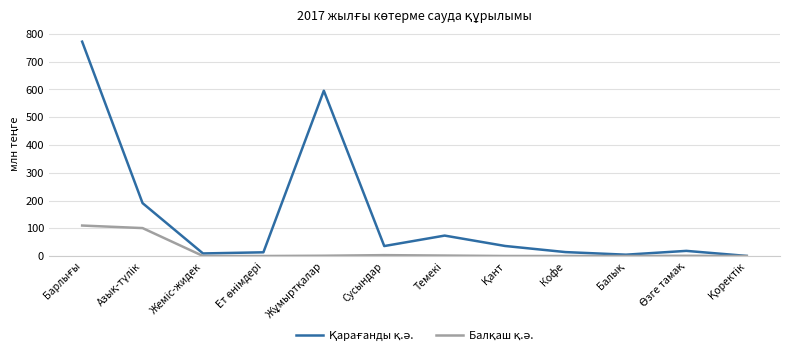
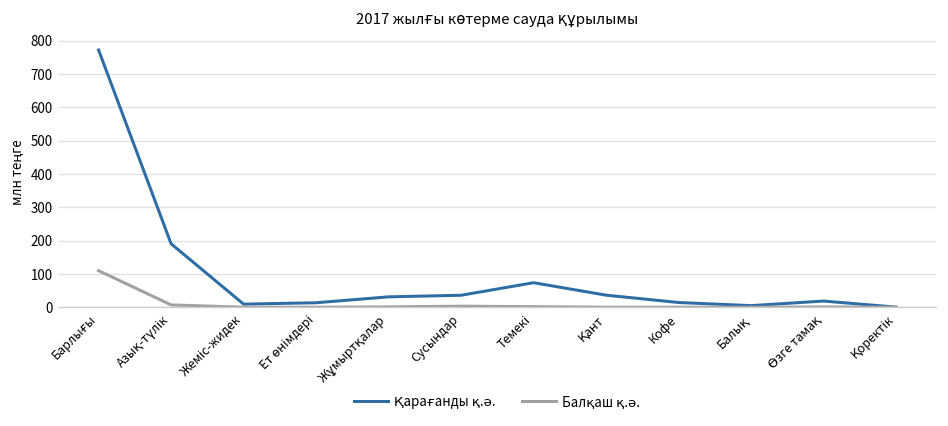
  {
    "Қарағанды қ.ә.": {
      "Барлығы": 770,
      "Азық-түлік": 190,
      "Жеміс-жидек": 10,
      "Ет өнімдері": 10,
-     "Жұмыртқалар": 600,
+     "Жұмыртқалар": 30,
      "Сусындар": 40,
      "Темекі": 70,
      "Қант": 40,
      "Кофе": 10,
      "Өзге тамақ": 20
    },
    "Балқаш қ.ә.": {
      "Барлығы": 110,
-     "Азық-түлік": 100,
+     "Азық-түлік": 10,
      "Жеміс-жидек": 0,
      "Ет өнімдері": 0,
      "Жұмыртқалар": 0,
      "Сусындар": 0,
      "Темекі": 0,
      "Қант": 0,
      "Кофе": 0,
      "Өзге тамақ": 0
    }
  }
